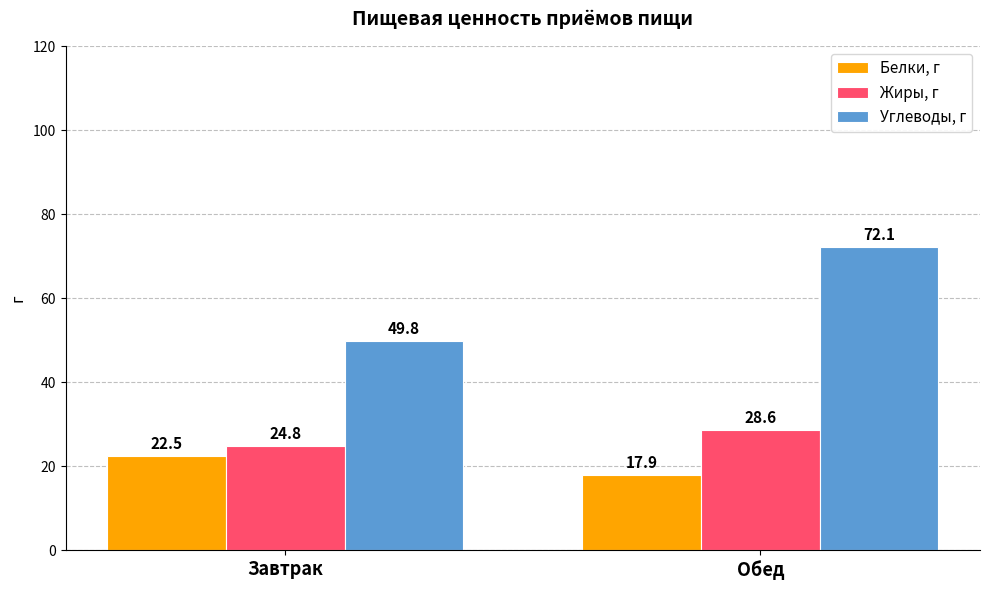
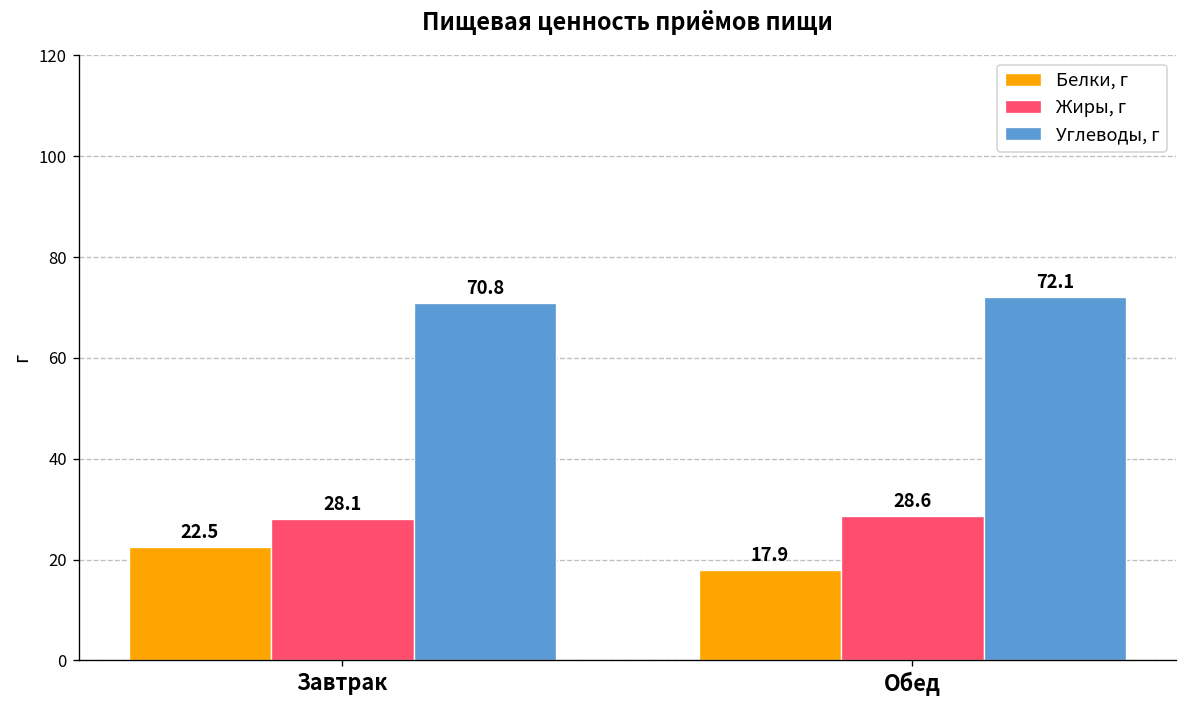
  {
    "Белки, г": {
      "Завтрак": 22.5,
      "Обед": 17.9
    },
    "Жиры, г": {
-     "Завтрак": 24.8,
+     "Завтрак": 28.1,
      "Обед": 28.6
    },
    "Углеводы, г": {
-     "Завтрак": 49.8,
+     "Завтрак": 70.8,
      "Обед": 72.1
    }
  }
